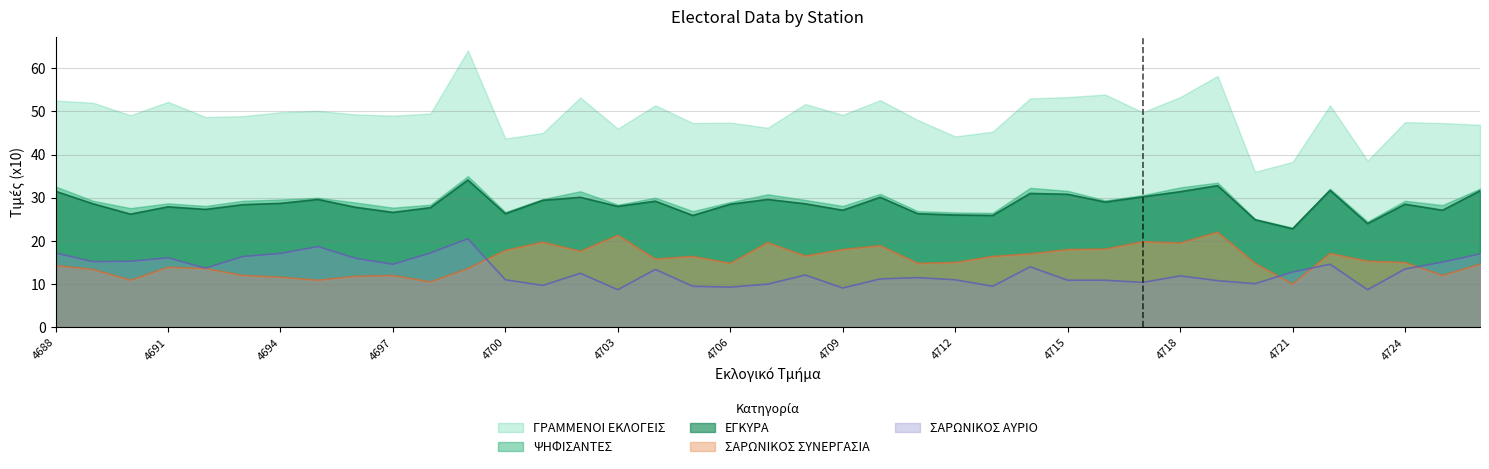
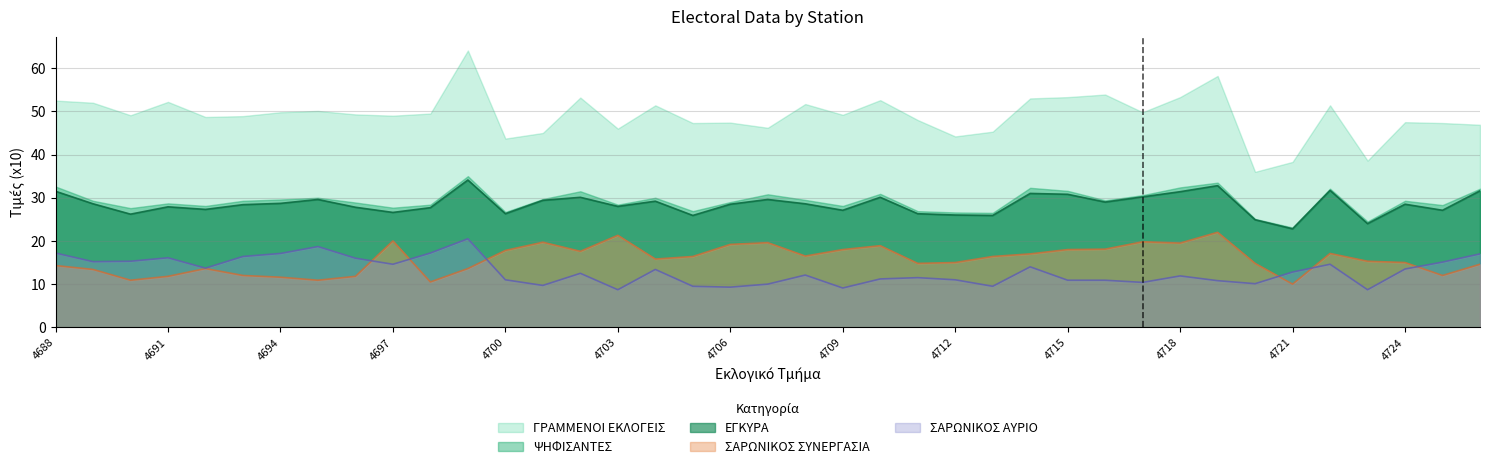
  {
    "ΣΑΡΩΝΙΚΟΣ ΣΥΝΕΡΓΑΣΙΑ": {
      "4688": 14,
-     "4691": 14,
+     "4691": 12,
      "4694": 12,
-     "4697": 12,
+     "4697": 20,
      "4700": 18,
      "4703": 21,
-     "4706": 15,
+     "4706": 19,
      "4709": 18,
      "4712": 15,
      "4715": 18,
      "4718": 20,
      "4721": 10,
      "4724": 15
    }
  }
